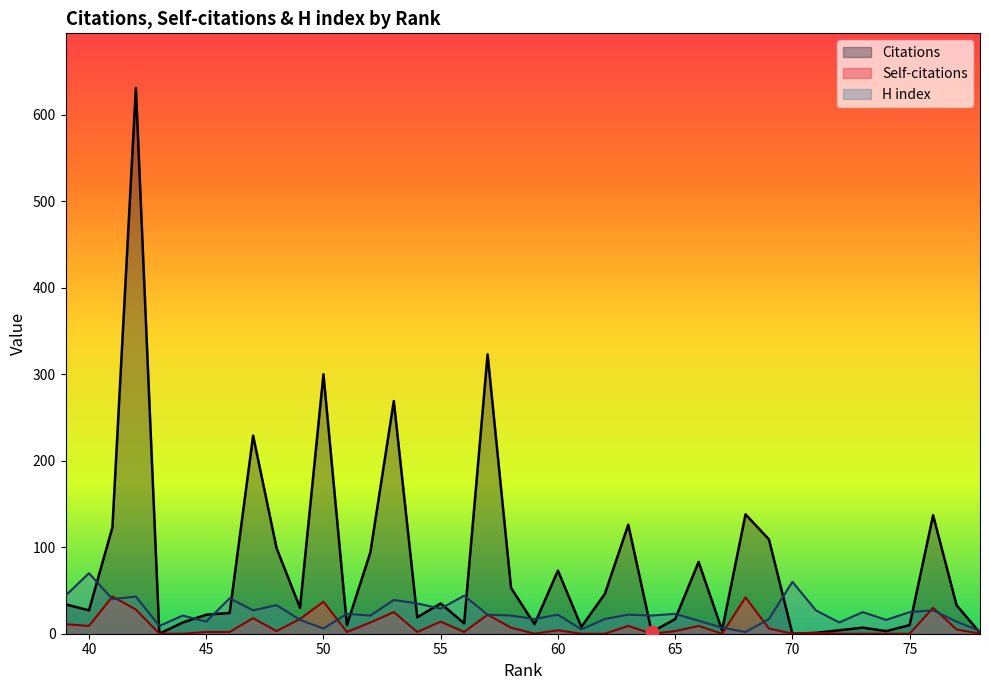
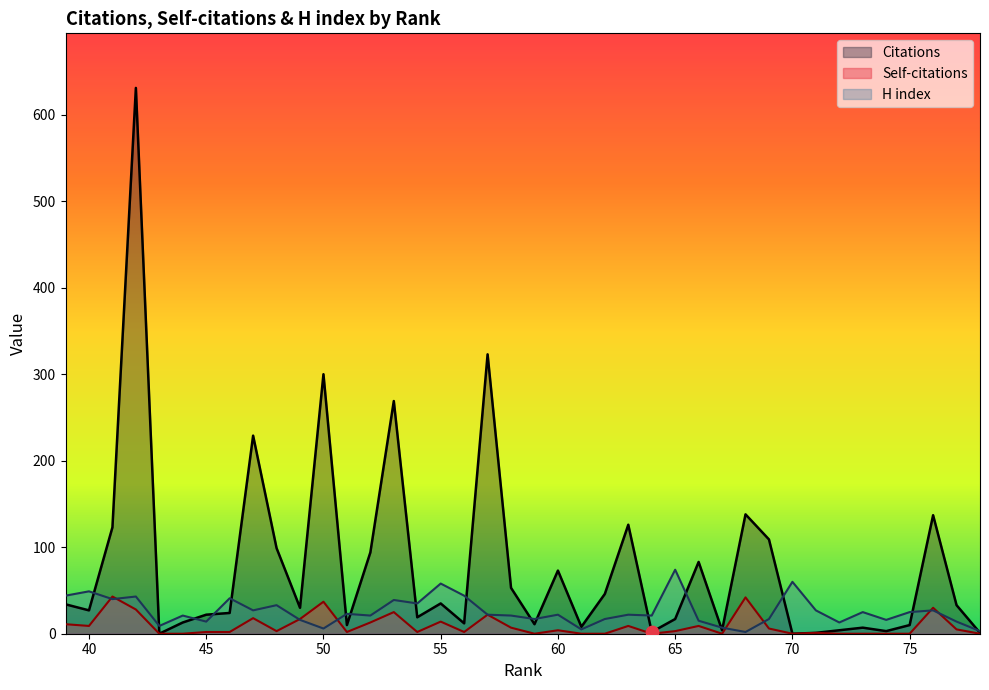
  {
    "Citations": {
      "40": 30,
      "45": 20,
      "50": 300,
      "55": 40,
      "60": 70,
      "65": 20,
      "75": 10
    },
    "H index": {
-     "40": 70,
+     "40": 50,
      "45": 10,
      "50": 10,
-     "55": 30,
+     "55": 60,
      "60": 20,
-     "65": 20,
+     "65": 70,
      "70": 60,
      "75": 30
    }
  }
